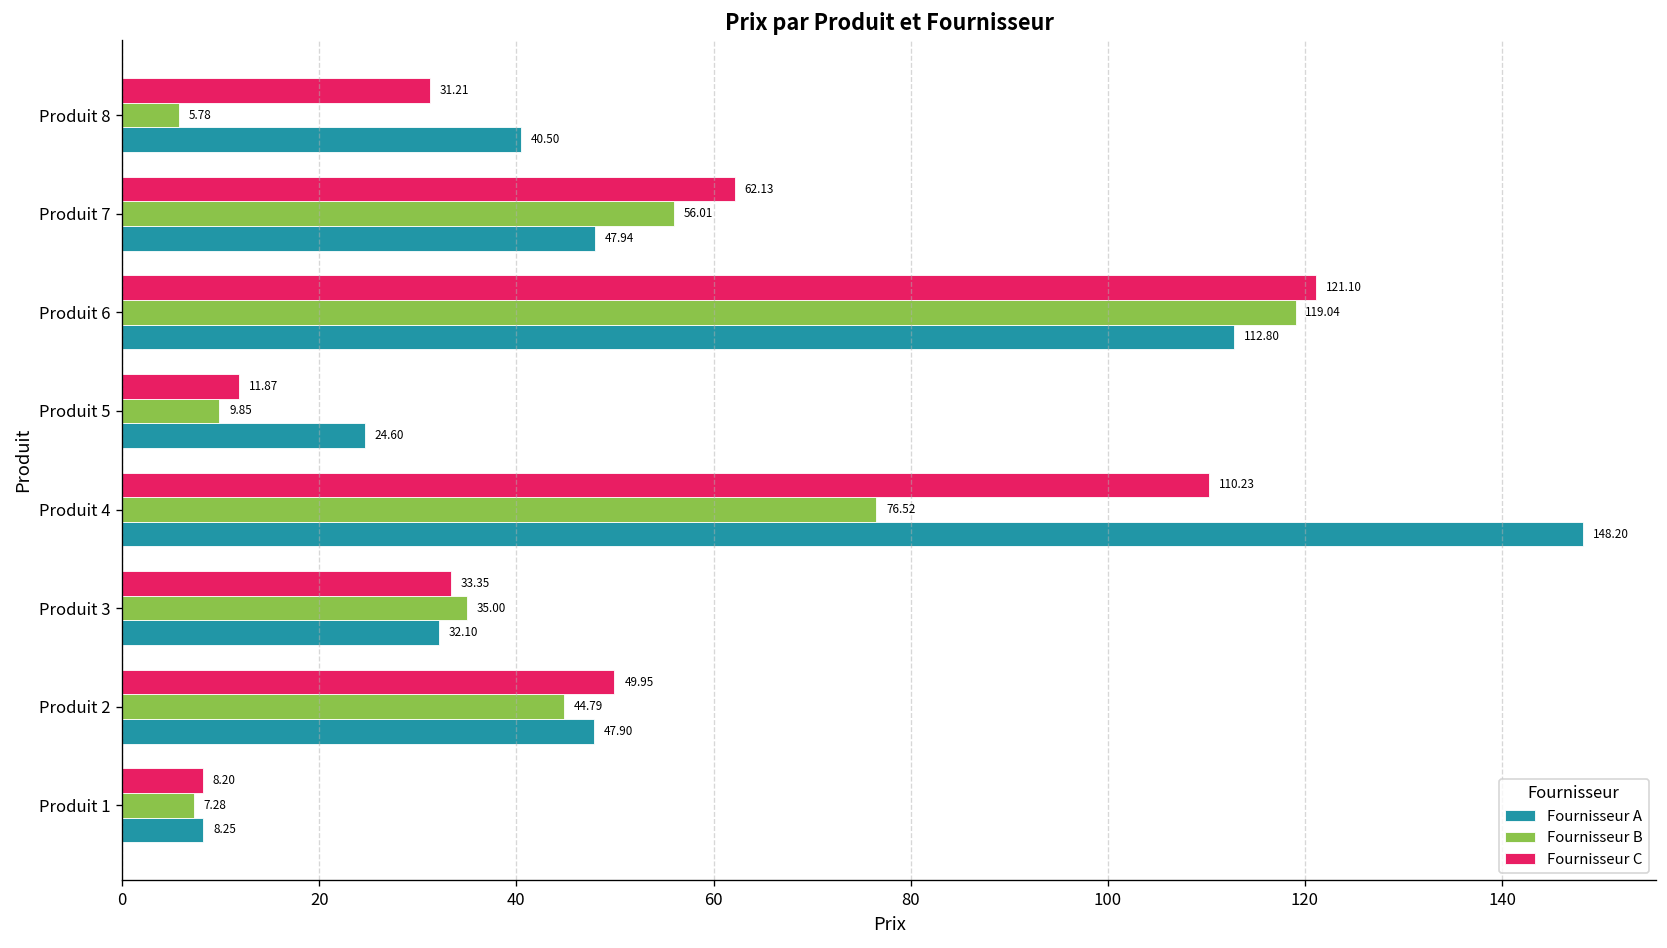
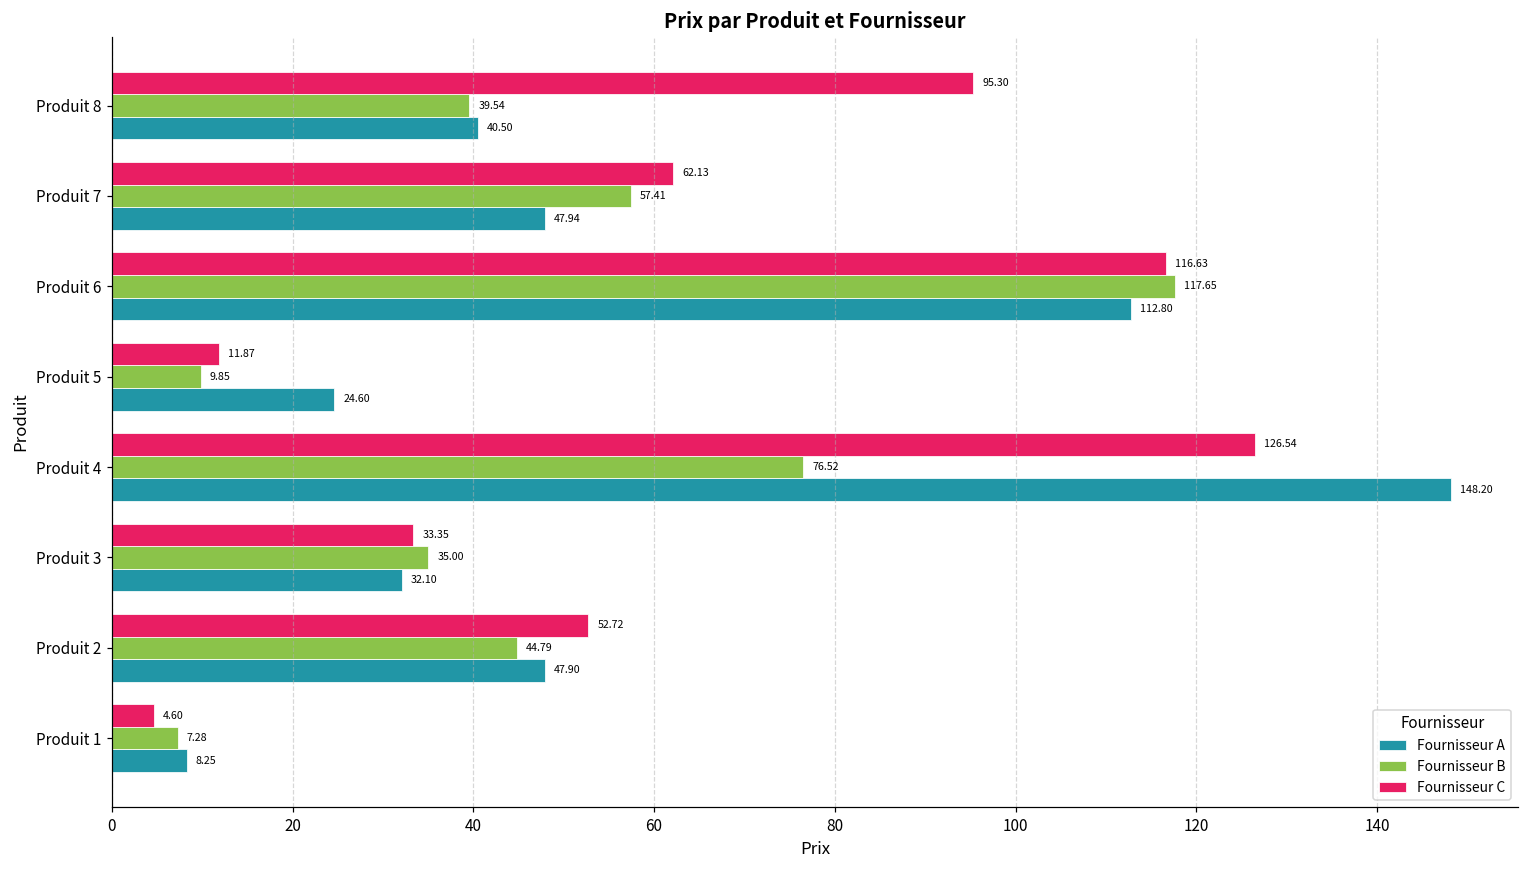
  {
    "Fournisseur A": {
      "Produit 8": 40.50,
      "Produit 7": 47.94,
      "Produit 6": 112.80,
      "Produit 5": 24.60,
      "Produit 4": 148.20,
      "Produit 3": 32.10,
      "Produit 2": 47.90,
      "Produit 1": 8.25
    },
    "Fournisseur B": {
-     "Produit 8": 5.78,
-     "Produit 7": 56.01,
-     "Produit 6": 119.04,
+     "Produit 8": 39.54,
+     "Produit 7": 57.41,
+     "Produit 6": 117.65,
      "Produit 5": 9.85,
      "Produit 4": 76.52,
      "Produit 3": 35.00,
      "Produit 2": 44.79,
      "Produit 1": 7.28
    },
    "Fournisseur C": {
-     "Produit 8": 31.21,
+     "Produit 8": 95.30,
      "Produit 7": 62.13,
-     "Produit 6": 121.10,
+     "Produit 6": 116.63,
      "Produit 5": 11.87,
-     "Produit 4": 110.23,
+     "Produit 4": 126.54,
      "Produit 3": 33.35,
-     "Produit 2": 49.95,
-     "Produit 1": 8.20
+     "Produit 2": 52.72,
+     "Produit 1": 4.60
    }
  }
